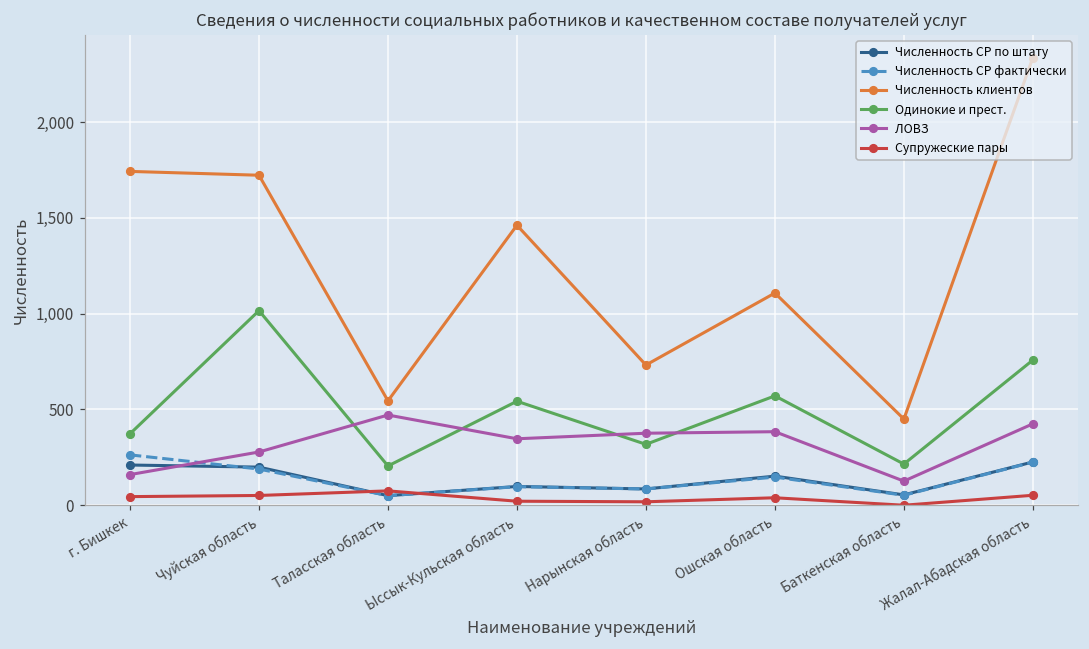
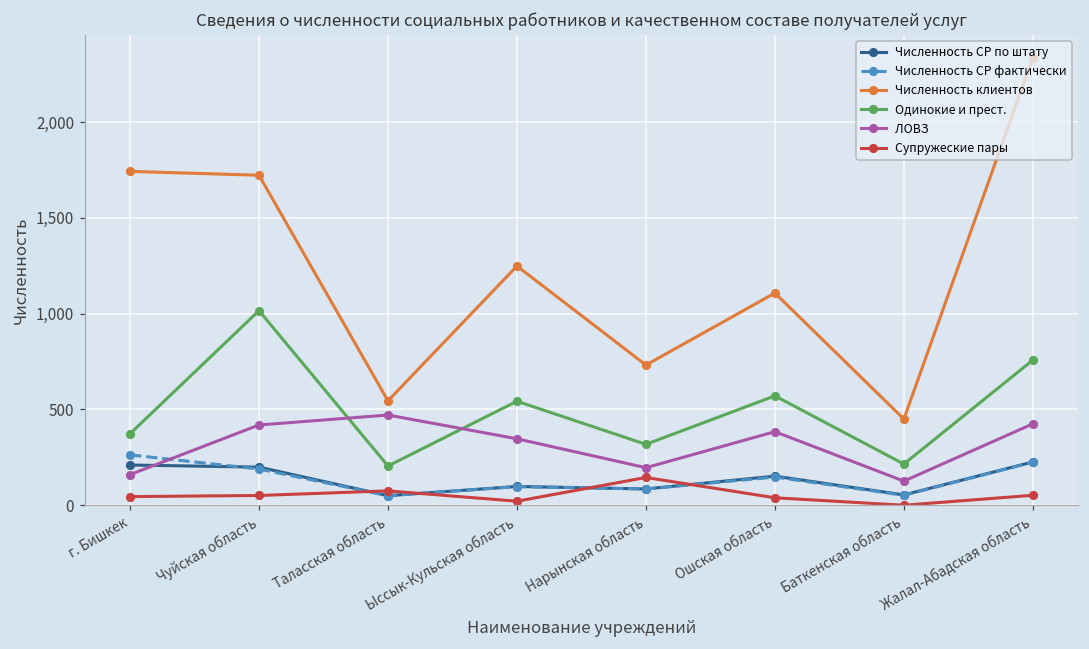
  {
    "Численность СР по штату": {
      "г. Бишкек": "210"
    },
    "Численность СР фактически": {
      "г. Бишкек": "260"
    },
    "Численность клиентов": {
      "г. Бишкек": "1,740",
      "Чуйская область": "1,720",
      "Таласская область": "550",
-     "Ыссык-Кульская область": "1,460",
+     "Ыссык-Кульская область": "1,250",
      "Нарынская область": "730",
      "Ошская область": "1,110",
      "Баткенская область": "450"
    },
    "Одинокие и прест.": {
      "г. Бишкек": "370",
      "Чуйская область": "1,020",
      "Таласская область": "210",
      "Ыссык-Кульская область": "540",
      "Нарынская область": "320",
      "Ошская область": "570",
      "Баткенская область": "220",
      "Жалал-Абадская область": "760"
    },
    "ЛОВЗ": {
      "г. Бишкек": "160",
-     "Чуйская область": "280",
+     "Чуйская область": "420",
      "Таласская область": "470",
      "Ыссык-Кульская область": "350",
-     "Нарынская область": "380",
+     "Нарынская область": "200",
      "Ошская область": "380",
      "Баткенская область": "130",
      "Жалал-Абадская область": "430"
    },
    "Супружеские пары": {
      "г. Бишкек": "50",
      "Чуйская область": "50",
      "Таласская область": "80",
      "Ыссык-Кульская область": "20",
-     "Нарынская область": "20",
+     "Нарынская область": "150",
      "Ошская область": "40",
      "Баткенская область": "0",
      "Жалал-Абадская область": "50"
    }
  }
